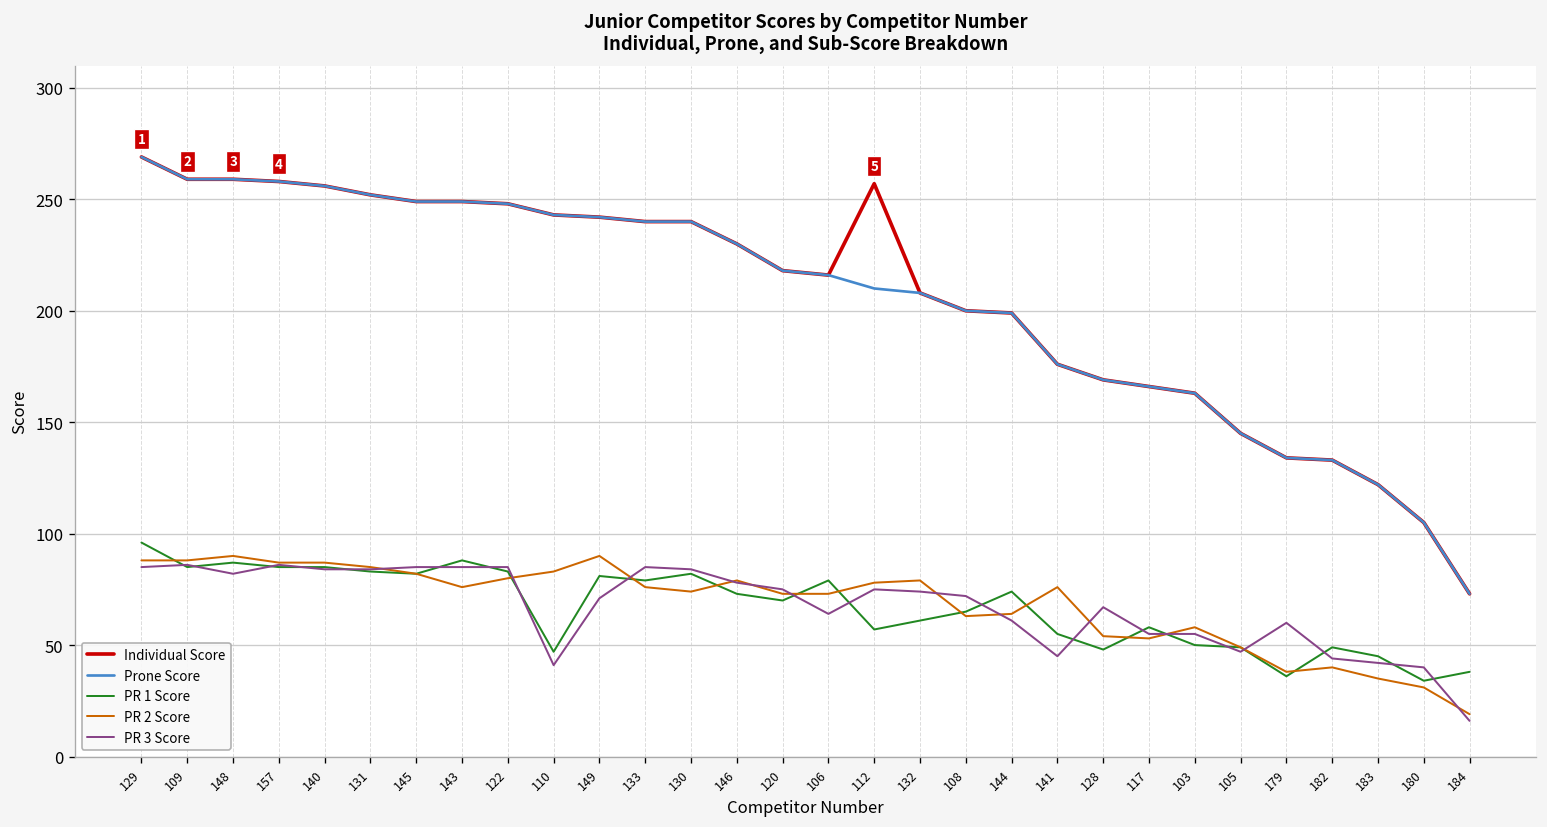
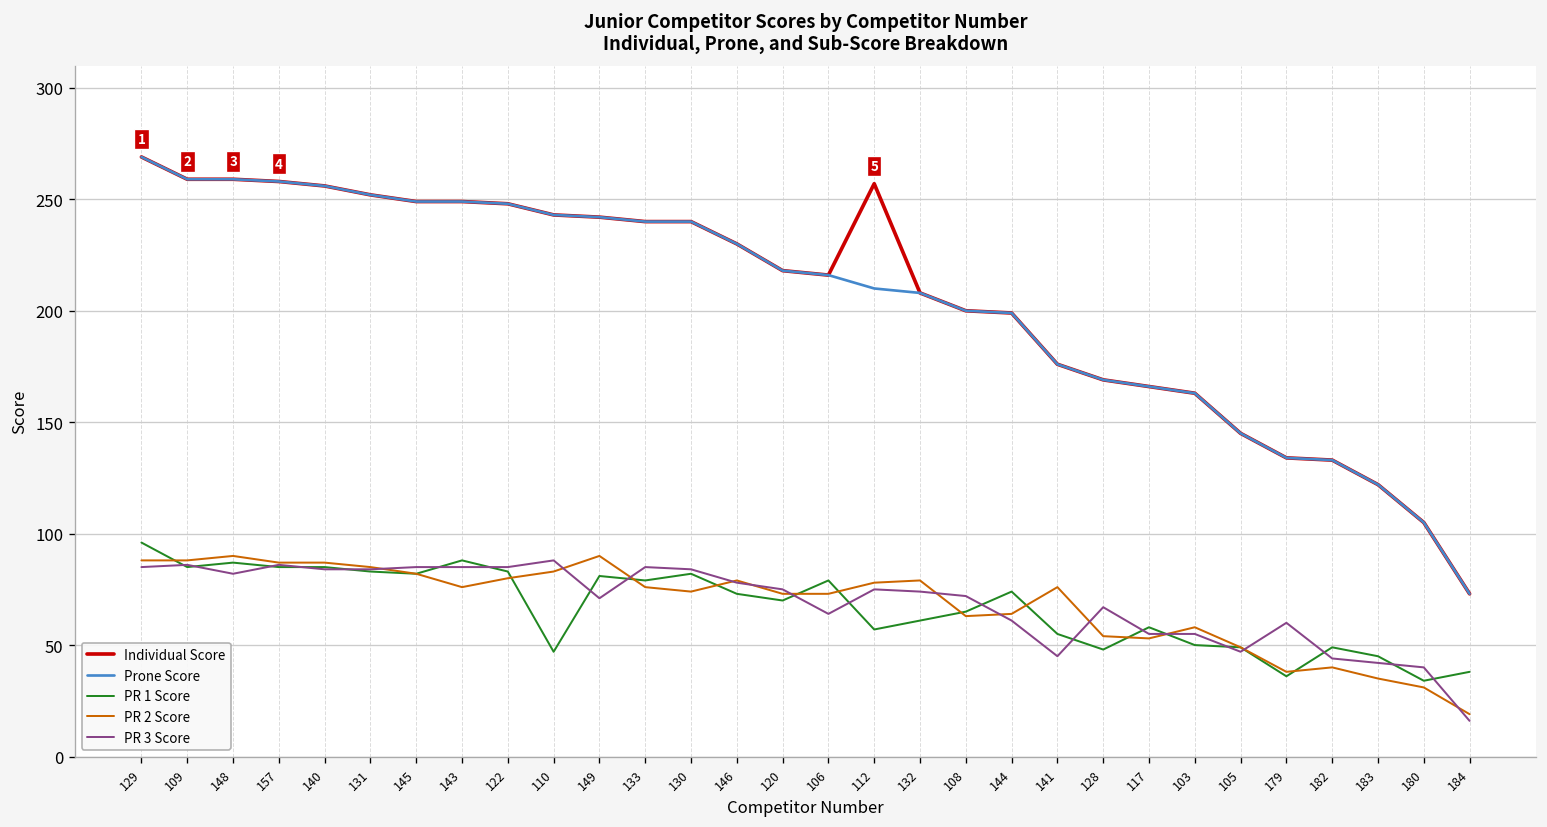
  {
    "Prone Score": {
      "112": 210
    },
    "PR 1 Score": {
      "129": 96,
      "148": 87,
      "143": 88,
      "122": 83,
      "110": 47,
      "149": 81,
      "133": 79,
      "130": 82,
      "146": 73,
      "120": 70,
      "106": 79,
      "112": 57,
      "132": 61,
      "108": 65,
      "144": 74,
      "141": 55,
      "128": 48,
      "117": 58,
      "103": 50,
      "179": 36,
      "182": 49,
      "183": 45,
      "180": 34,
      "184": 38
    },
    "PR 2 Score": {
      "129": 88,
      "109": 88,
      "148": 90,
      "140": 87,
      "143": 76,
      "122": 80,
      "110": 83,
      "149": 90,
      "133": 76,
      "130": 74,
      "120": 73,
      "106": 73,
      "112": 78,
      "132": 79,
      "108": 63,
      "144": 64,
      "141": 76,
      "128": 54,
      "117": 53,
      "103": 58,
      "179": 38,
      "182": 40,
      "183": 35,
      "180": 31,
      "184": 19
    },
    "PR 3 Score": {
      "129": 85,
      "148": 82,
      "145": 85,
      "143": 85,
      "122": 85,
-     "110": 41,
+     "110": 88,
      "149": 71,
      "133": 85,
      "130": 84,
      "120": 75,
      "106": 64,
      "112": 75,
      "132": 74,
      "108": 72,
      "144": 61,
      "141": 45,
      "128": 67,
      "117": 55,
      "103": 55,
      "105": 47,
      "179": 60,
      "182": 44,
      "183": 42,
      "180": 40,
      "184": 16
    }
  }
